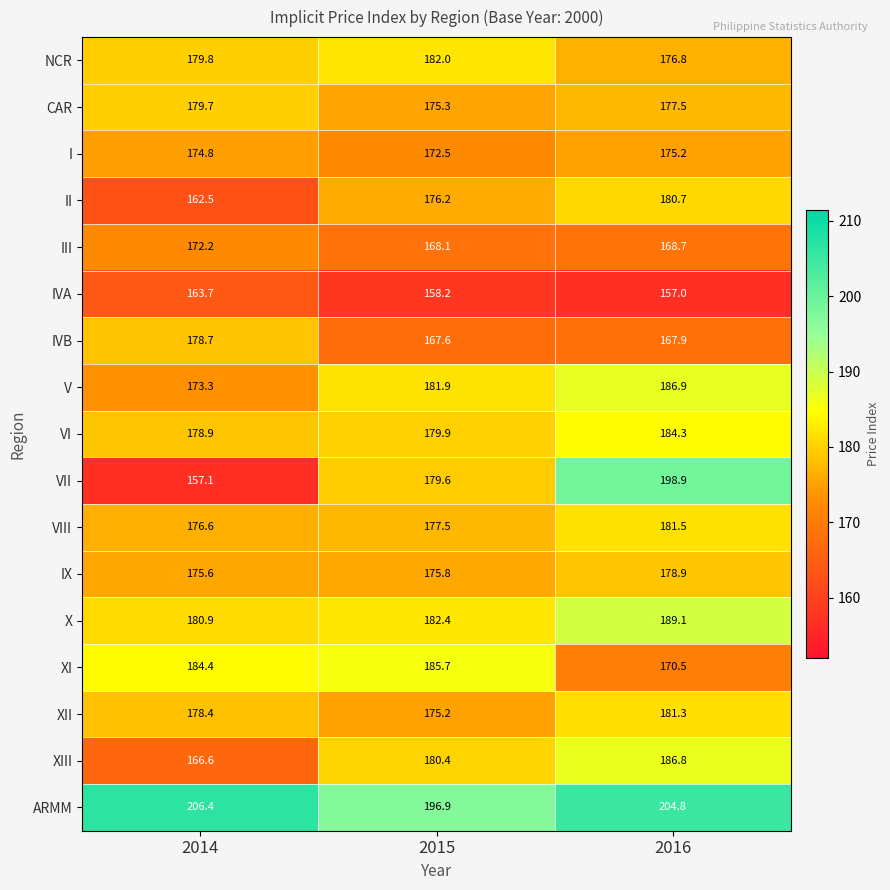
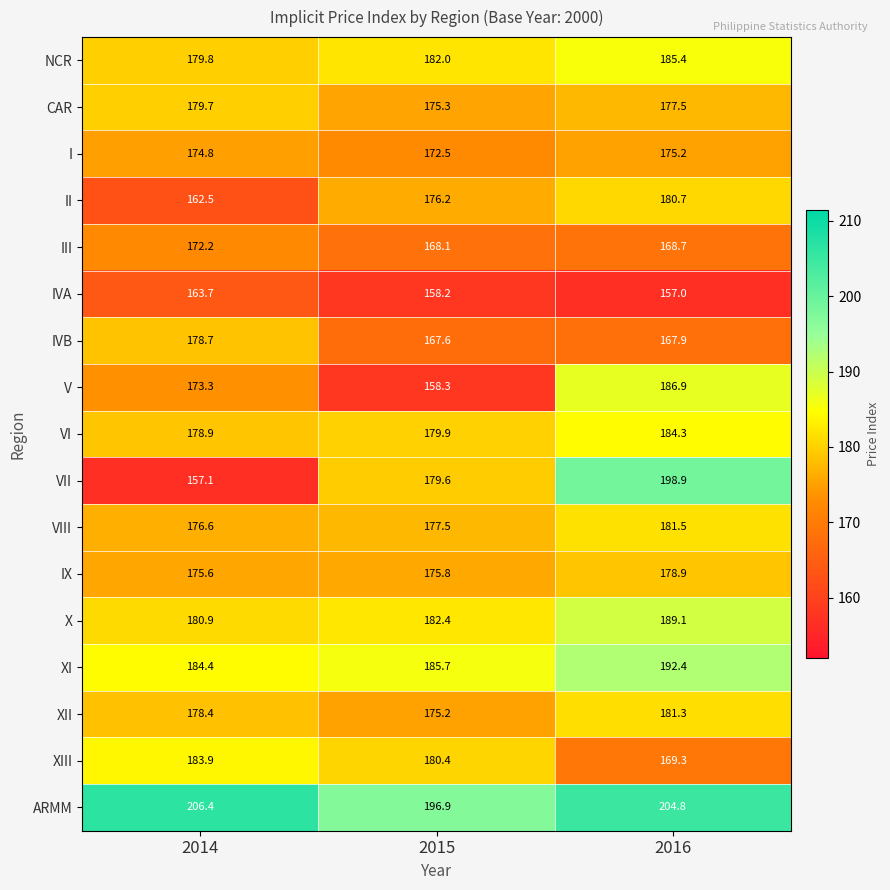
  {
    "NCR": {
      "2014": 179.8,
      "2015": 182.0,
-     "2016": 176.8
+     "2016": 185.4
    },
    "CAR": {
      "2014": 179.7,
      "2015": 175.3,
      "2016": 177.5
    },
    "I": {
      "2014": 174.8,
      "2015": 172.5,
      "2016": 175.2
    },
    "II": {
      "2014": 162.5,
      "2015": 176.2,
      "2016": 180.7
    },
    "III": {
      "2014": 172.2,
      "2015": 168.1,
      "2016": 168.7
    },
    "IVA": {
      "2014": 163.7,
      "2015": 158.2,
      "2016": 157.0
    },
    "IVB": {
      "2014": 178.7,
      "2015": 167.6,
      "2016": 167.9
    },
    "V": {
      "2014": 173.3,
-     "2015": 181.9,
+     "2015": 158.3,
      "2016": 186.9
    },
    "VI": {
      "2014": 178.9,
      "2015": 179.9,
      "2016": 184.3
    },
    "VII": {
      "2014": 157.1,
      "2015": 179.6,
      "2016": 198.9
    },
    "VIII": {
      "2014": 176.6,
      "2015": 177.5,
      "2016": 181.5
    },
    "IX": {
      "2014": 175.6,
      "2015": 175.8,
      "2016": 178.9
    },
    "X": {
      "2014": 180.9,
      "2015": 182.4,
      "2016": 189.1
    },
    "XI": {
      "2014": 184.4,
      "2015": 185.7,
-     "2016": 170.5
+     "2016": 192.4
    },
    "XII": {
      "2014": 178.4,
      "2015": 175.2,
      "2016": 181.3
    },
    "XIII": {
-     "2014": 166.6,
+     "2014": 183.9,
      "2015": 180.4,
-     "2016": 186.8
+     "2016": 169.3
    },
    "ARMM": {
      "2014": 206.4,
      "2015": 196.9,
      "2016": 204.8
    }
  }
